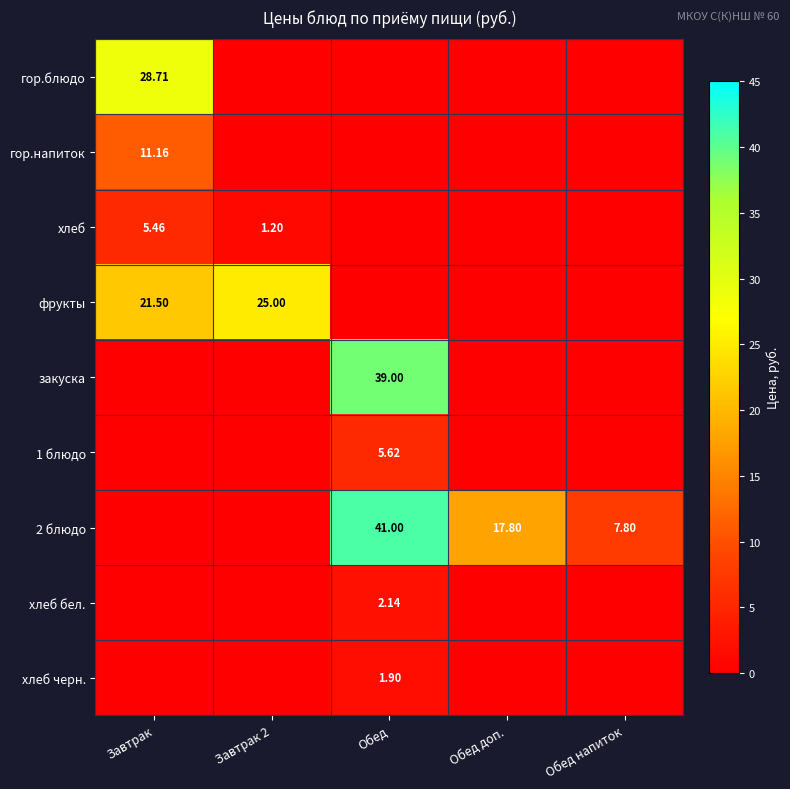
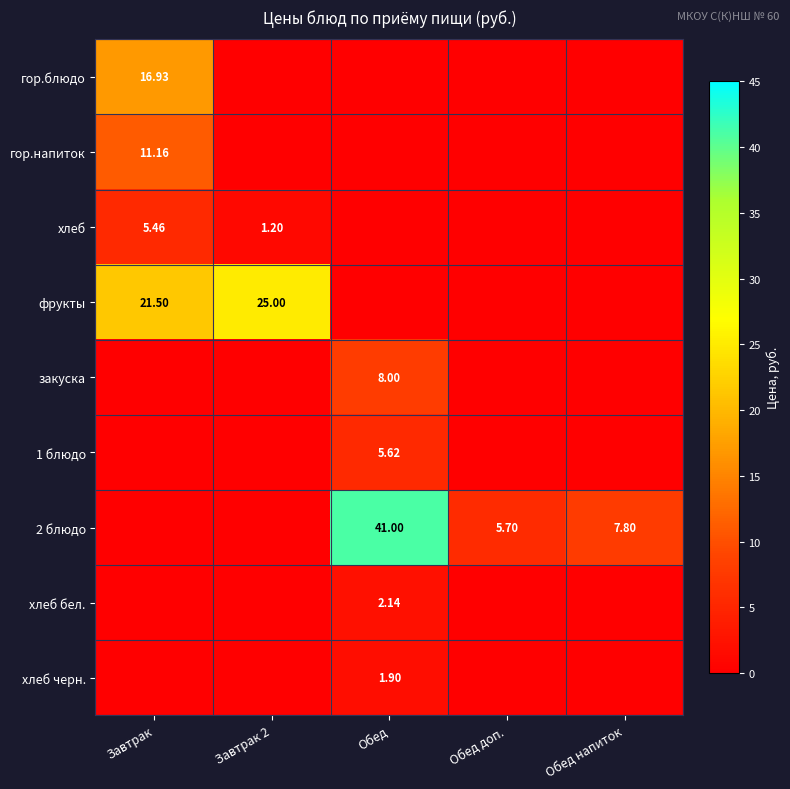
  {
    "гор.блюдо": {
-     "Завтрак": 28.71
+     "Завтрак": 16.93
    },
    "гор.напиток": {
      "Завтрак": 11.16
    },
    "хлеб": {
      "Завтрак": 5.46,
      "Завтрак 2": 1.20
    },
    "фрукты": {
      "Завтрак": 21.50,
      "Завтрак 2": 25.00
    },
    "закуска": {
-     "Обед": 39.00
+     "Обед": 8.00
    },
    "1 блюдо": {
      "Обед": 5.62
    },
    "2 блюдо": {
      "Обед": 41.00,
-     "Обед доп.": 17.80,
+     "Обед доп.": 5.70,
      "Обед напиток": 7.80
    },
    "хлеб бел.": {
      "Обед": 2.14
    },
    "хлеб черн.": {
      "Обед": 1.90
    }
  }
